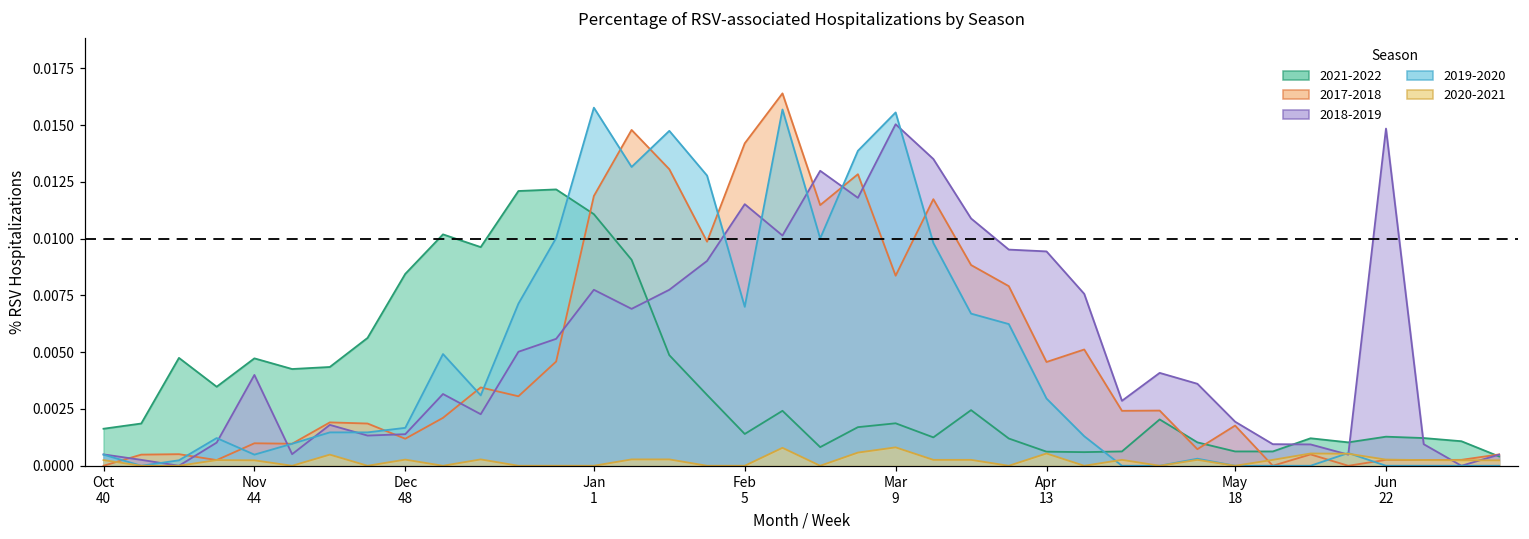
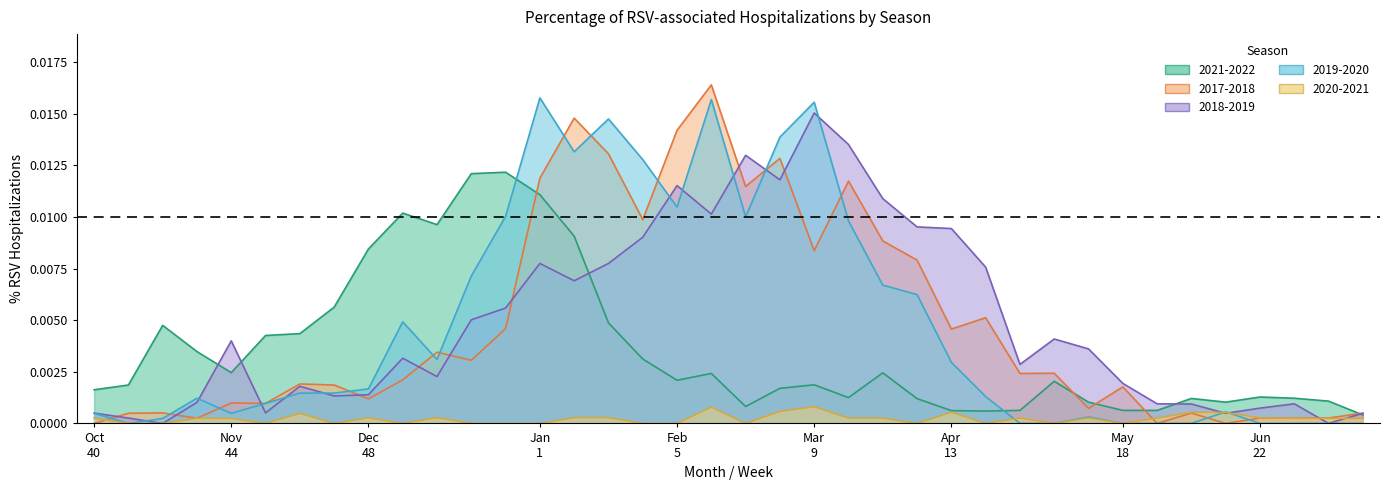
  {
    "2021-2022": {
      "Oct 40": 0.0016,
-     "Nov 44": 0.0047,
+     "Nov 44": 0.0025,
      "Dec 48": 0.0085,
      "Jan 1": 0.0111,
-     "Feb 5": 0.0014,
+     "Feb 5": 0.0021,
      "Mar 9": 0.0019,
      "May 18": 0.0006,
      "Jun 22": 0.0013
    },
    "2018-2019": {
      "Nov 44": 0.0040,
      "Dec 48": 0.0014,
      "Jan 1": 0.0078,
      "Feb 5": 0.0115,
      "Mar 9": 0.0150,
      "Apr 13": 0.0094,
      "May 18": 0.0019,
-     "Jun 22": 0.0149
+     "Jun 22": 0.0007
    },
    "2019-2020": {
      "Nov 44": 0.0005,
      "Dec 48": 0.0017,
      "Jan 1": 0.0158,
-     "Feb 5": 0.0070,
+     "Feb 5": 0.0105,
      "Mar 9": 0.0156,
      "Apr 13": 0.0030,
      "Jun 22": 0.0000
    }
  }
